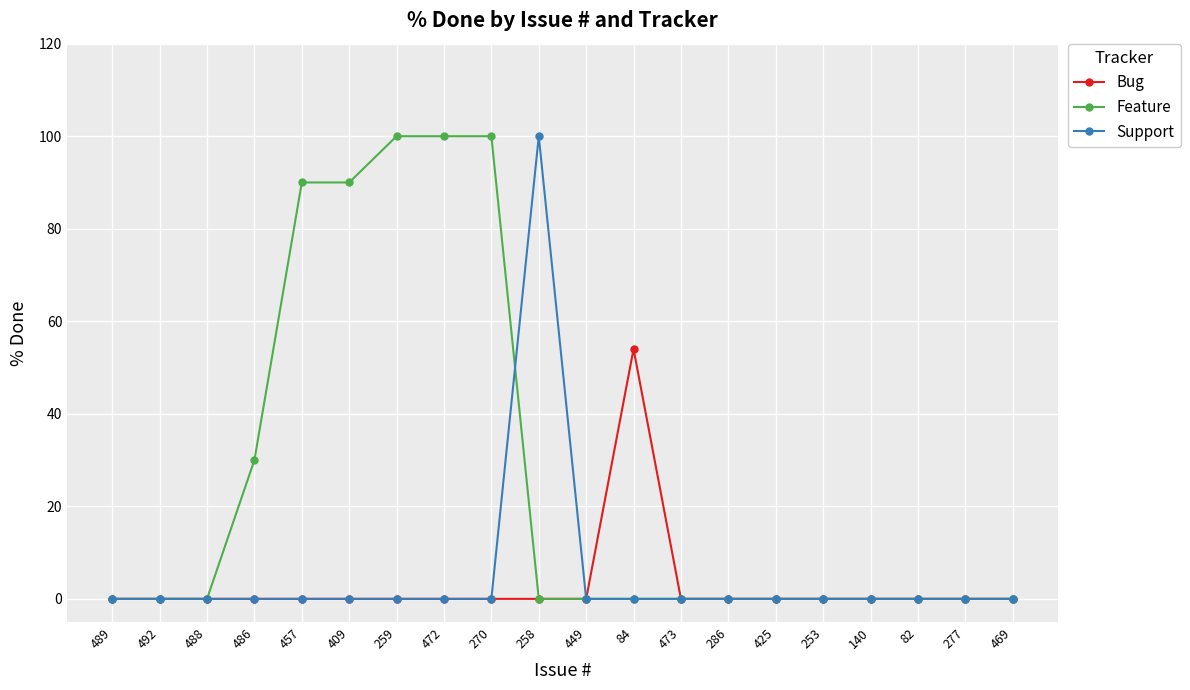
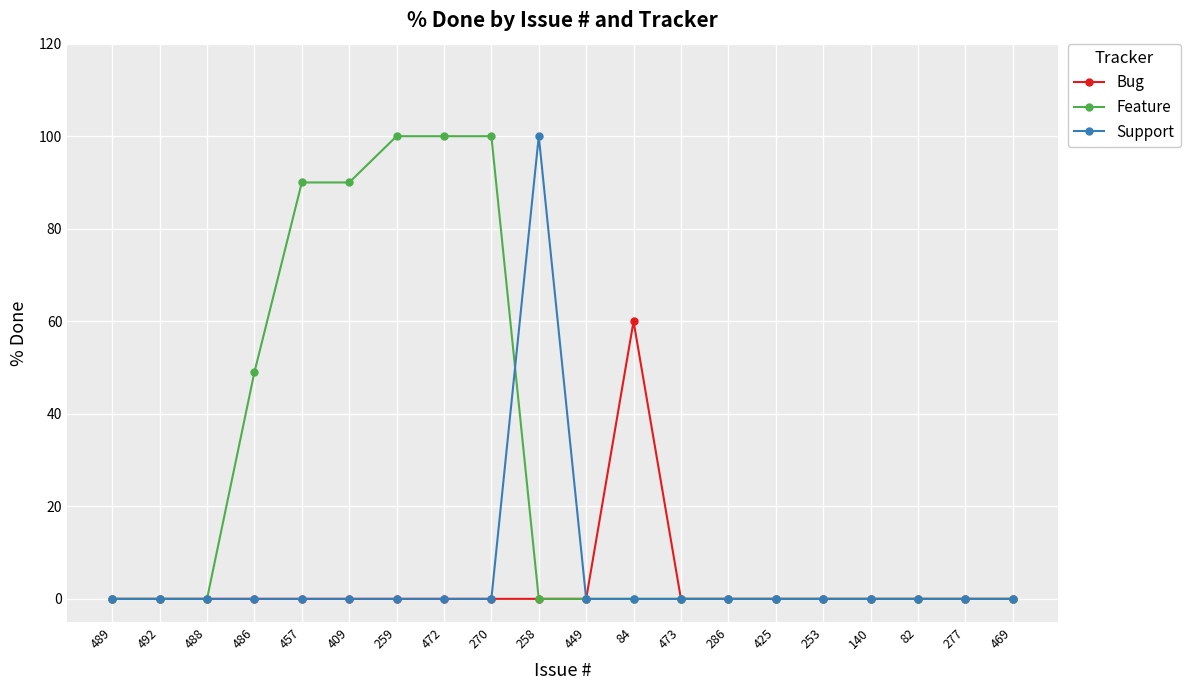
  {
    "Bug": {
-     "84": 54
+     "84": 60
    },
    "Feature": {
-     "486": 30,
+     "486": 49,
      "457": 90,
      "409": 90,
      "259": 100,
      "472": 100,
      "270": 100
    },
    "Support": {
      "258": 100
    }
  }
